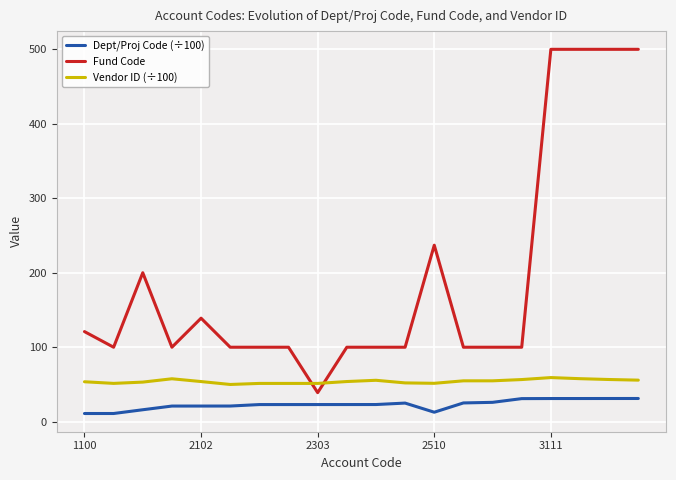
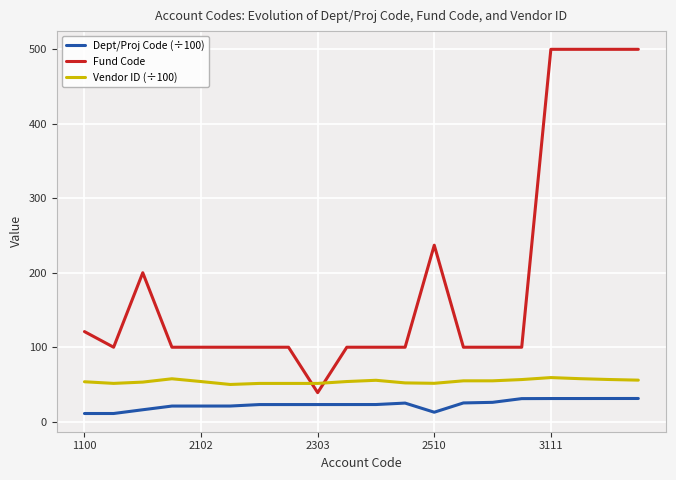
  {
    "Dept/Proj Code (÷100)": {
      "1100": 10,
      "2102": 20,
      "2303": 20,
      "2510": 10,
      "3111": 30
    },
    "Fund Code": {
      "1100": 120,
-     "2102": 140,
+     "2102": 100,
      "2303": 40,
      "2510": 240,
      "3111": 500
    },
    "Vendor ID (÷100)": {
      "1100": 50,
      "2102": 50,
      "2303": 50,
      "2510": 50,
      "3111": 60
    }
  }
